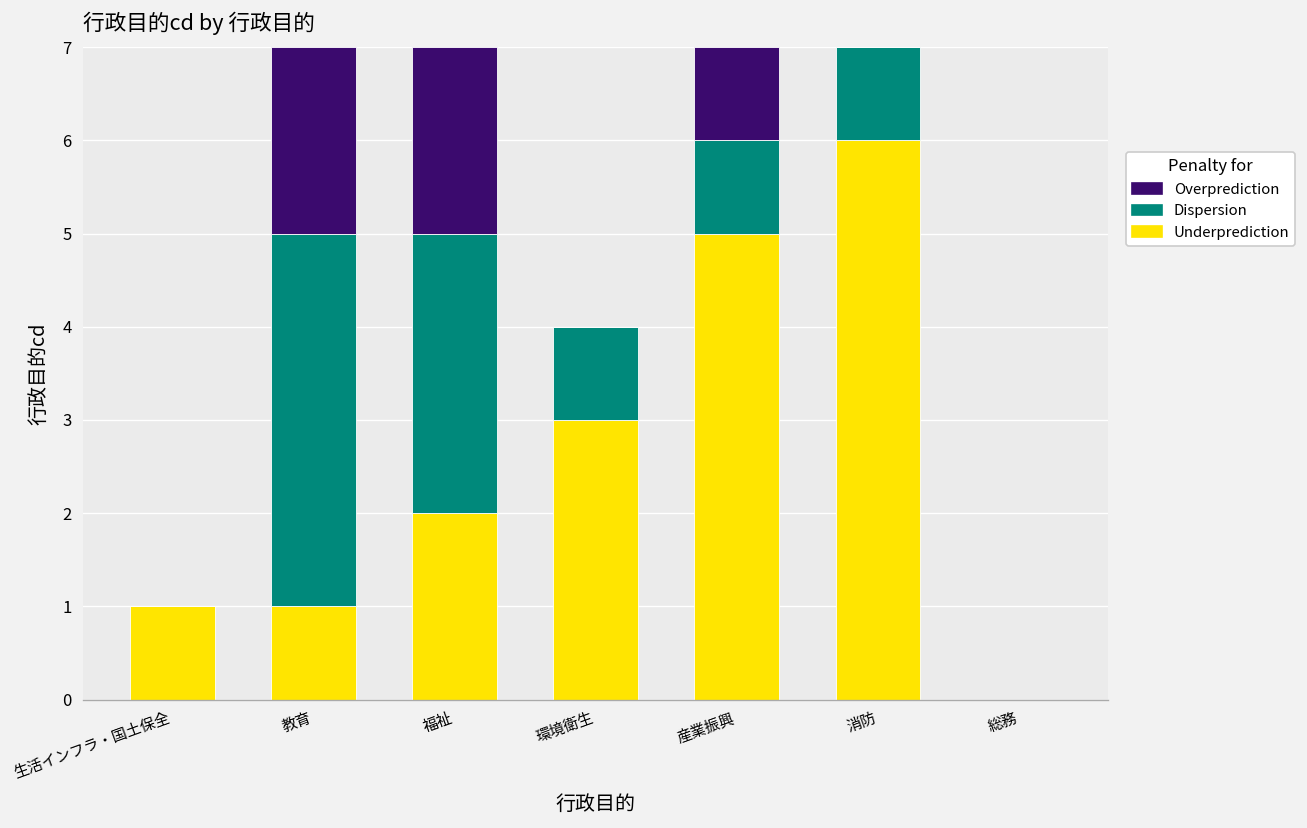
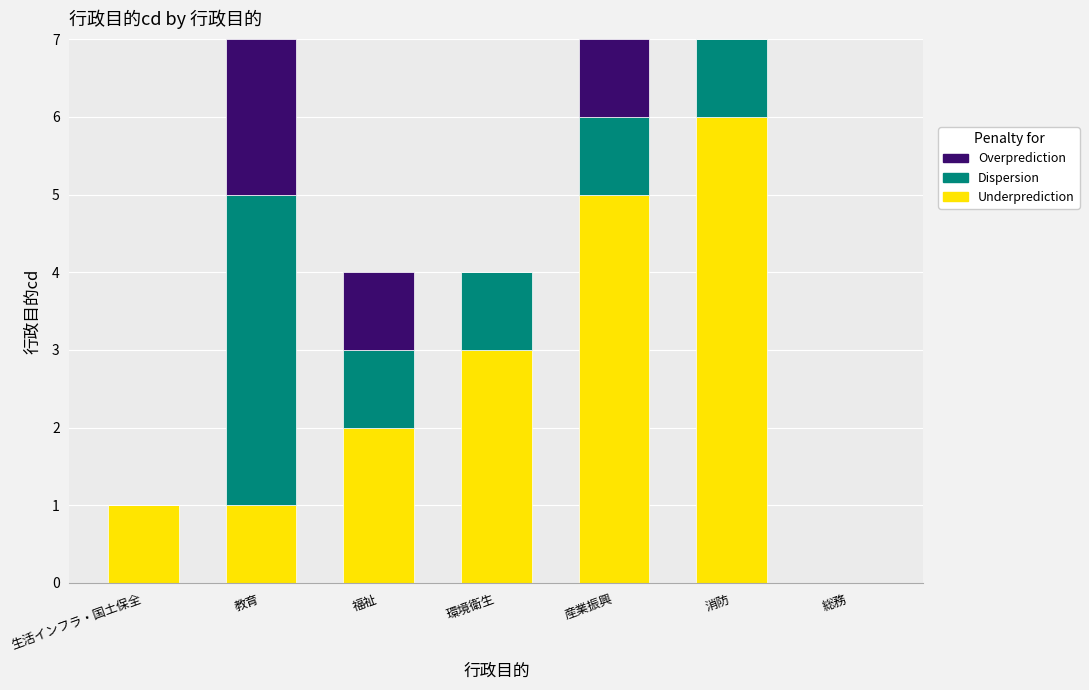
  {
    "Underprediction": {
      "生活インフラ・国土保全": 1,
      "教育": 1,
      "福祉": 2,
      "環境衛生": 3,
      "産業振興": 5,
      "消防": 6,
      "総務": 0
    },
    "Dispersion": {
      "生活インフラ・国土保全": 0,
      "教育": 4,
-     "福祉": 3,
+     "福祉": 1,
      "環境衛生": 1,
      "産業振興": 1,
      "消防": 1,
      "総務": 0
    },
    "Overprediction": {
      "生活インフラ・国土保全": 0,
      "教育": 2,
-     "福祉": 2,
+     "福祉": 1,
      "環境衛生": 0,
      "産業振興": 1,
      "消防": 0,
      "総務": 0
    }
  }
